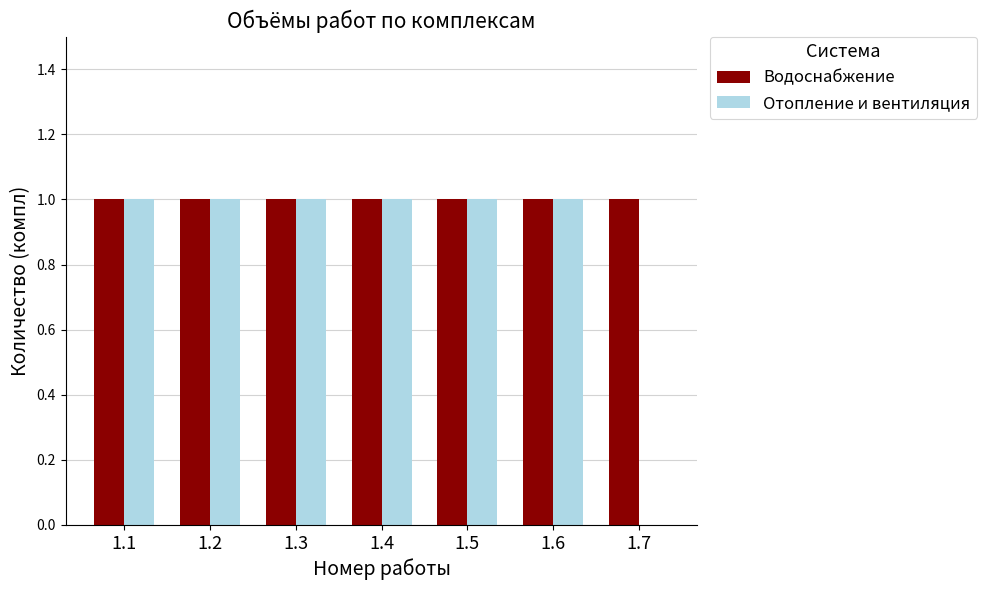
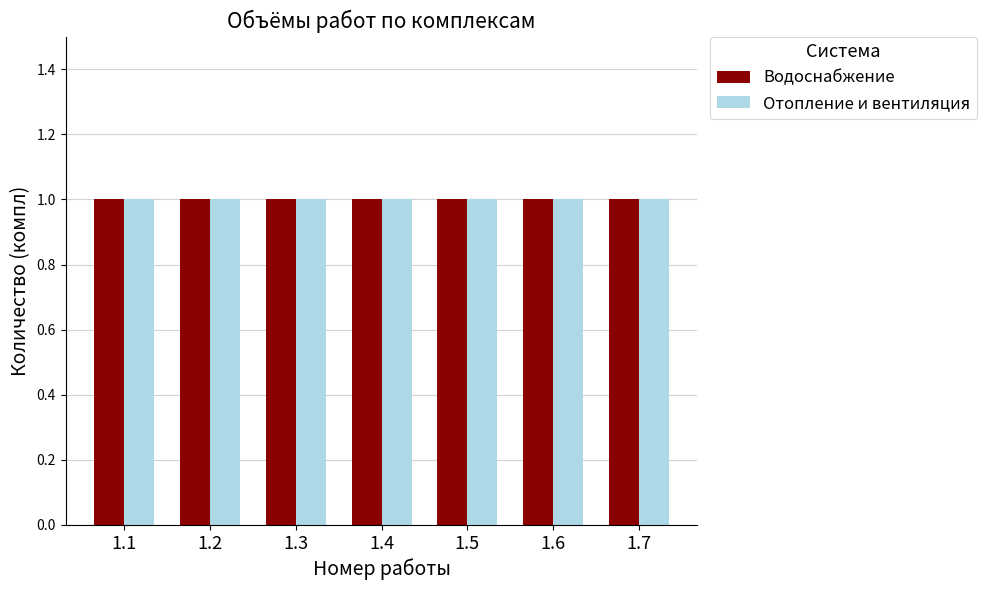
  {
    "Водоснабжение": {
      "1.1": 1,
      "1.2": 1,
      "1.3": 1,
      "1.4": 1,
      "1.5": 1,
      "1.6": 1,
      "1.7": 1
    },
    "Отопление и вентиляция": {
      "1.1": 1,
      "1.2": 1,
      "1.3": 1,
      "1.4": 1,
      "1.5": 1,
      "1.6": 1,
-     "1.7": 0
+     "1.7": 1
    }
  }
